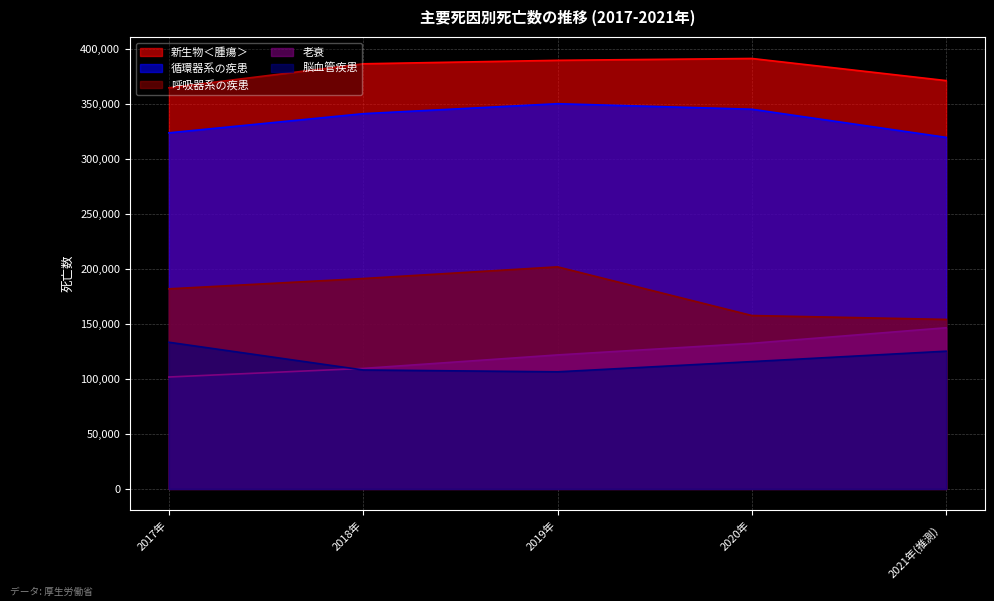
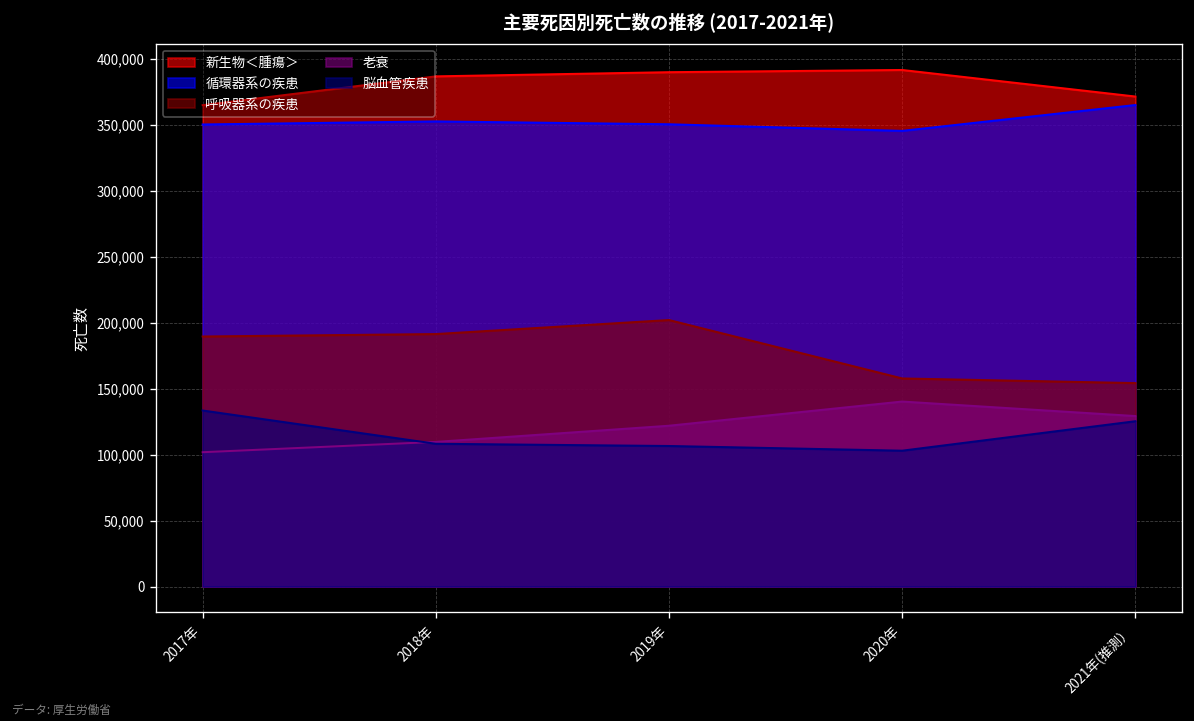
  {
    "新生物＜腫瘍＞": {
      "2018年": "387,000",
      "2019年": "390,000",
      "2020年": "392,000",
      "2021年(推測）": "371,000"
    },
    "循環器系の疾患": {
-     "2017年": "324,000",
-     "2018年": "341,000",
+     "2017年": "350,000",
+     "2018年": "353,000",
      "2019年": "350,000",
      "2020年": "345,000",
-     "2021年(推測）": "320,000"
+     "2021年(推測）": "365,000"
    },
    "呼吸器系の疾患": {
-     "2017年": "182,000",
+     "2017年": "190,000",
      "2018年": "191,000",
      "2019年": "202,000",
      "2020年": "158,000",
      "2021年(推測）": "154,000"
    },
    "老衰": {
      "2017年": "102,000",
      "2019年": "122,000",
-     "2020年": "132,000",
-     "2021年(推測）": "147,000"
+     "2020年": "140,000",
+     "2021年(推測）": "129,000"
    },
    "脳血管疾患": {
      "2017年": "133,000",
      "2019年": "107,000",
-     "2020年": "116,000",
+     "2020年": "103,000",
      "2021年(推測）": "125,000"
    }
  }
